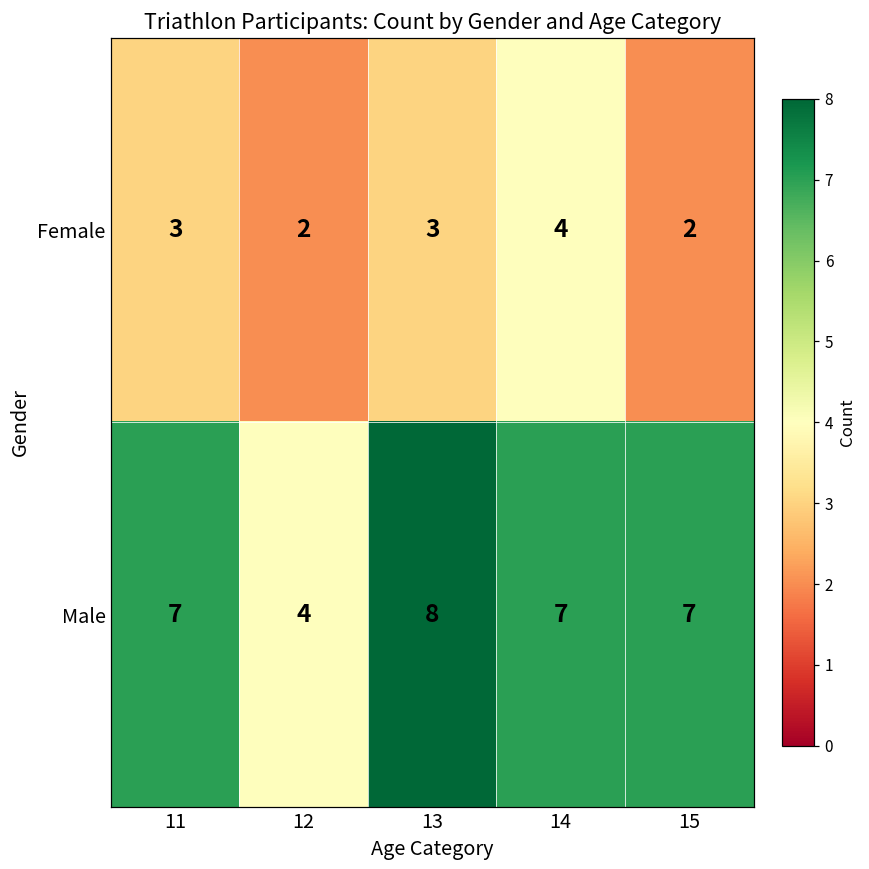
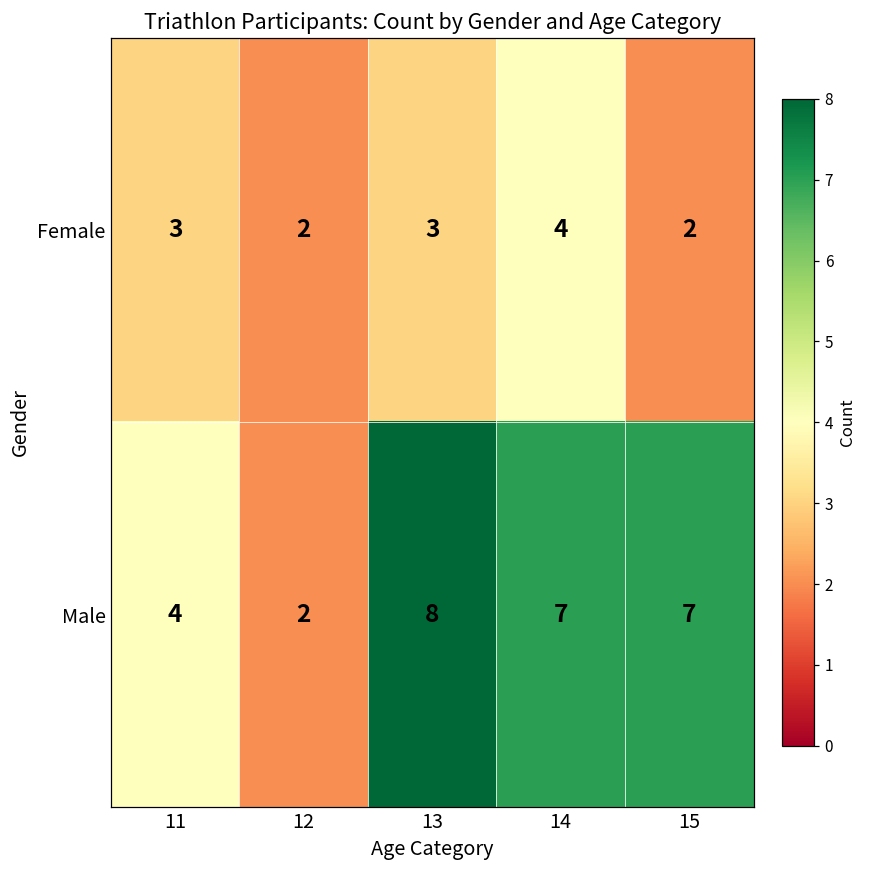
  {
    "Female": {
      "11": 3,
      "12": 2,
      "13": 3,
      "14": 4,
      "15": 2
    },
    "Male": {
-     "11": 7,
-     "12": 4,
+     "11": 4,
+     "12": 2,
      "13": 8,
      "14": 7,
      "15": 7
    }
  }
